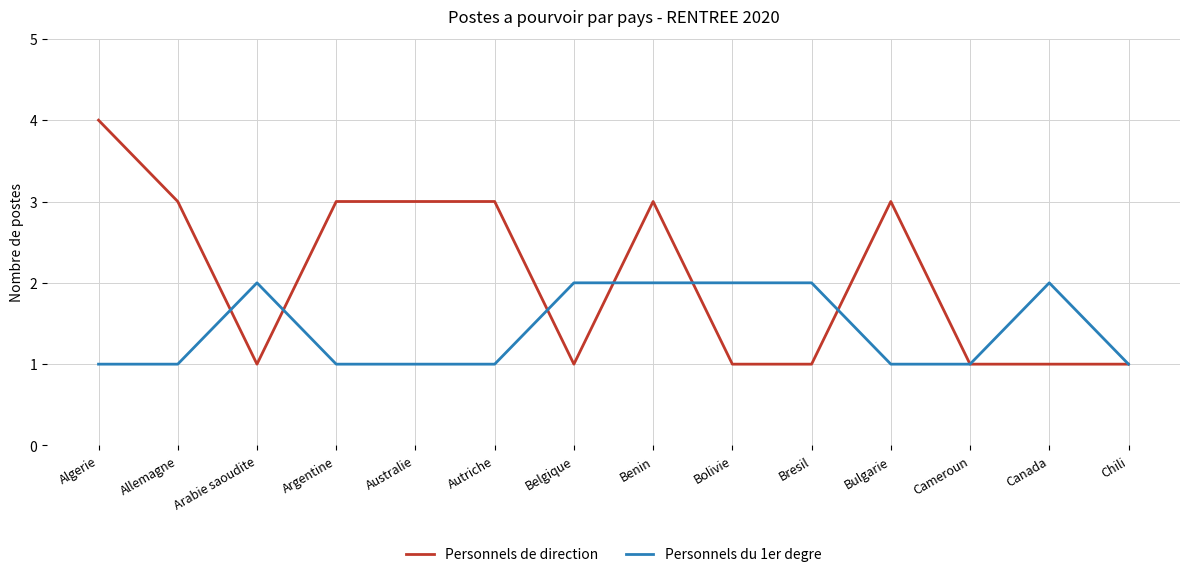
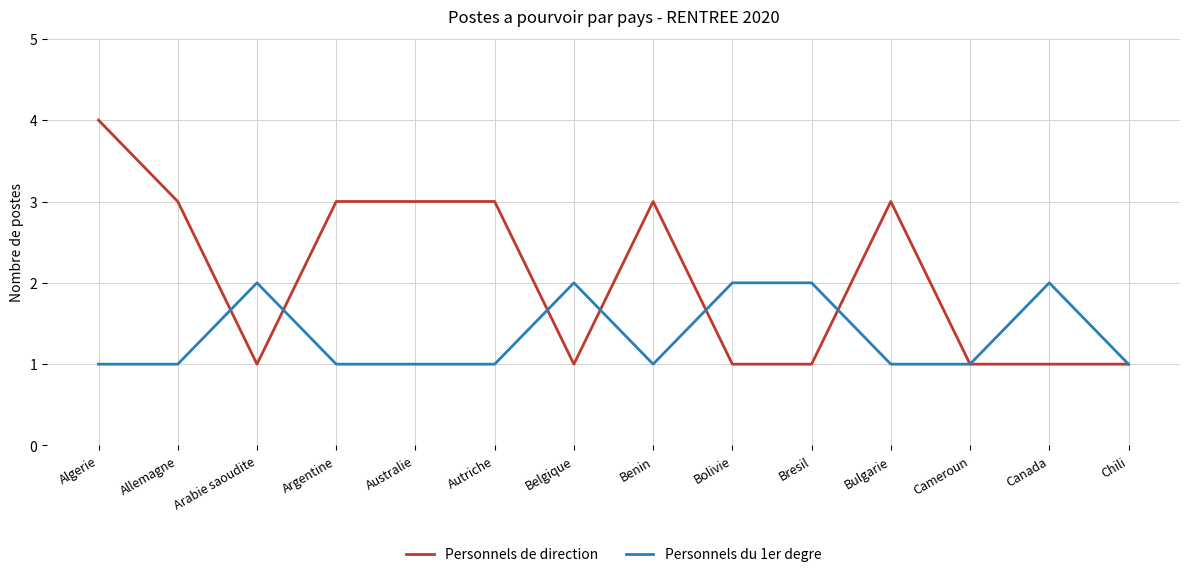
  {
    "Personnels de direction": {
      "Algerie": 4,
      "Allemagne": 3,
      "Arabie saoudite": 1,
      "Argentine": 3,
      "Australie": 3,
      "Autriche": 3,
      "Belgique": 1,
      "Benin": 3,
      "Bolivie": 1,
      "Bresil": 1,
      "Bulgarie": 3,
      "Canada": 1
    },
    "Personnels du 1er degre": {
      "Algerie": 1,
      "Allemagne": 1,
      "Arabie saoudite": 2,
      "Argentine": 1,
      "Australie": 1,
      "Autriche": 1,
      "Belgique": 2,
-     "Benin": 2,
+     "Benin": 1,
      "Bolivie": 2,
      "Bresil": 2,
      "Bulgarie": 1,
      "Canada": 2
    }
  }
